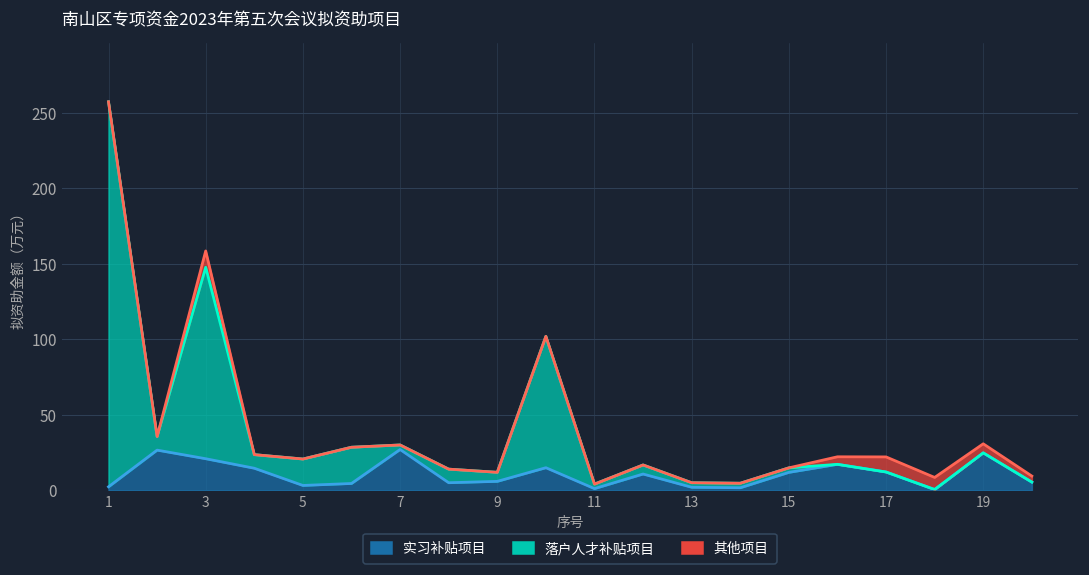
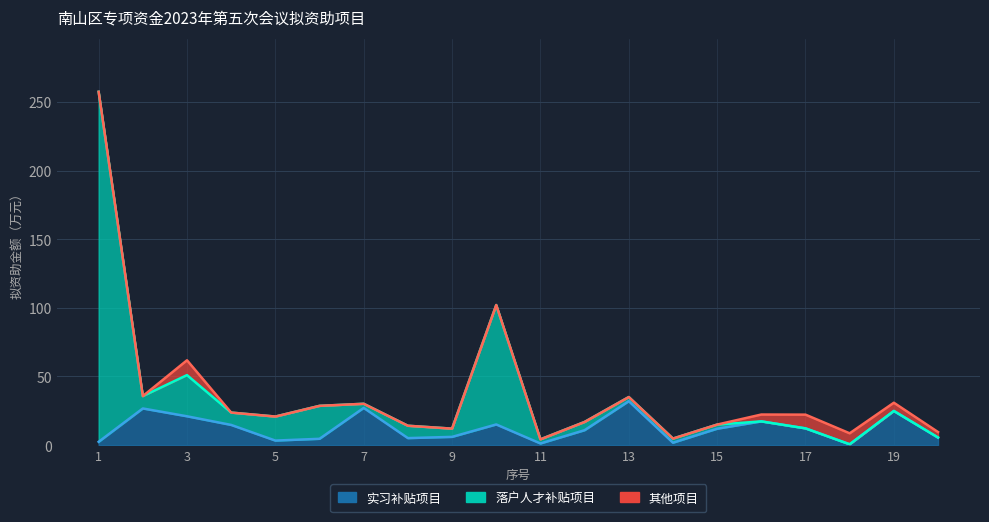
  {
    "实习补贴项目": {
      "1": 2,
      "3": 21,
      "5": 3,
      "7": 27,
      "9": 6,
      "11": 1,
-     "13": 2,
+     "13": 32,
      "15": 12
    },
    "落户人才补贴项目": {
-     "3": 127
+     "3": 30
    },
    "其他项目": {
      "3": 11,
      "17": 10,
      "19": 6
    }
  }
